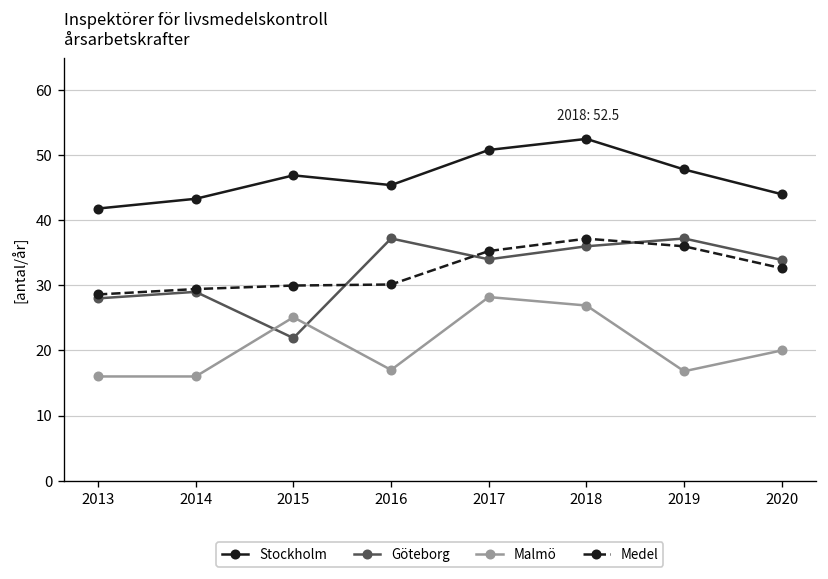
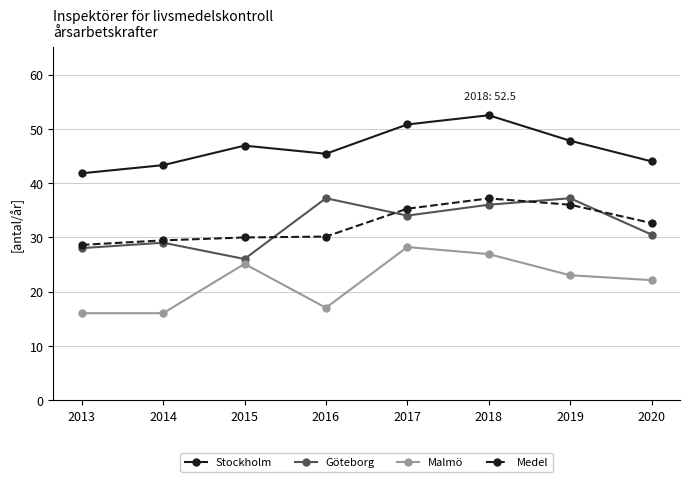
  {
    "Göteborg": {
      "2013": 28,
-     "2015": 22,
+     "2015": 26,
      "2016": 37,
      "2017": 34,
      "2018": 36,
      "2019": 37,
-     "2020": 34
+     "2020": 31
    },
    "Malmö": {
      "2013": 16,
      "2014": 16,
      "2015": 25,
      "2016": 17,
      "2017": 28,
      "2018": 27,
-     "2019": 17,
-     "2020": 20
+     "2019": 23,
+     "2020": 22
    }
  }
